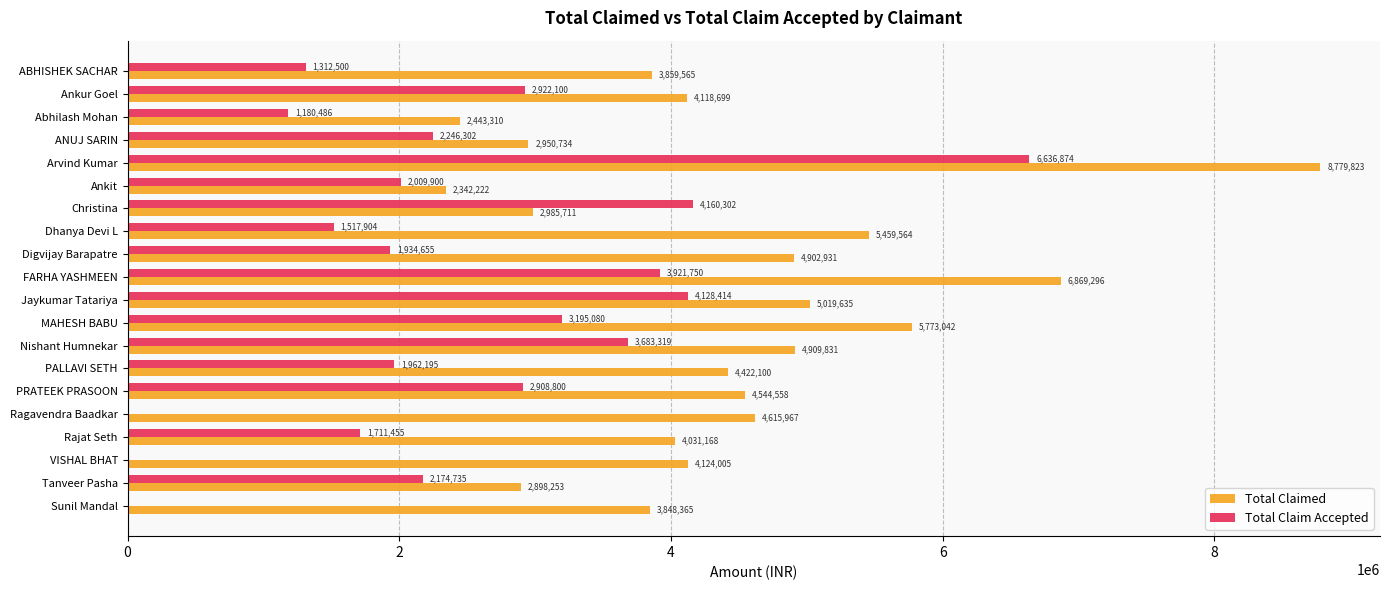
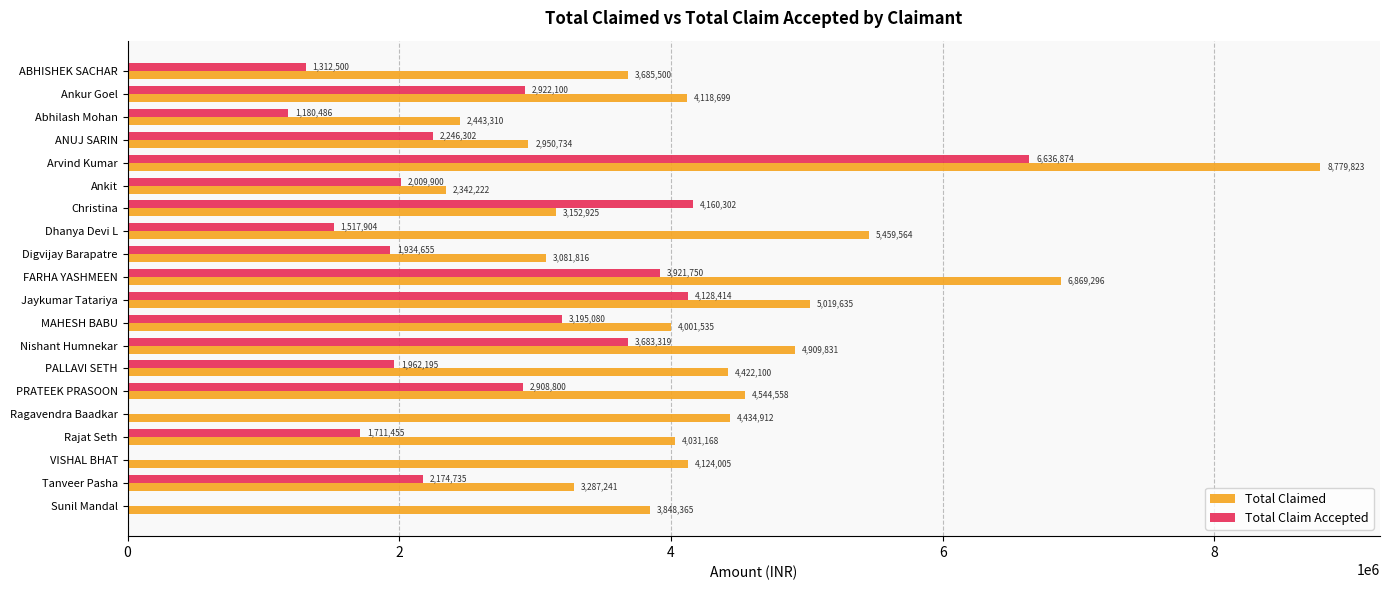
  {
    "Total Claimed": {
-     "ABHISHEK SACHAR": "3,859,565",
+     "ABHISHEK SACHAR": "3,685,500",
      "Ankur Goel": "4,118,699",
      "Abhilash Mohan": "2,443,310",
      "ANUJ SARIN": "2,950,734",
      "Arvind Kumar": "8,779,823",
      "Ankit": "2,342,222",
-     "Christina": "2,985,711",
+     "Christina": "3,152,925",
      "Dhanya Devi L": "5,459,564",
-     "Digvijay Barapatre": "4,902,931",
+     "Digvijay Barapatre": "3,081,816",
      "FARHA YASHMEEN": "6,869,296",
      "Jaykumar Tatariya": "5,019,635",
-     "MAHESH BABU": "5,773,042",
+     "MAHESH BABU": "4,001,535",
      "Nishant Humnekar": "4,909,831",
      "PALLAVI SETH": "4,422,100",
      "PRATEEK PRASOON": "4,544,558",
-     "Ragavendra Baadkar": "4,615,967",
+     "Ragavendra Baadkar": "4,434,912",
      "Rajat Seth": "4,031,168",
      "VISHAL BHAT": "4,124,005",
-     "Tanveer Pasha": "2,898,253",
+     "Tanveer Pasha": "3,287,241",
      "Sunil Mandal": "3,848,365"
    },
    "Total Claim Accepted": {
      "ABHISHEK SACHAR": "1,312,500",
      "Ankur Goel": "2,922,100",
      "Abhilash Mohan": "1,180,486",
      "ANUJ SARIN": "2,246,302",
      "Arvind Kumar": "6,636,874",
      "Ankit": "2,009,900",
      "Christina": "4,160,302",
      "Dhanya Devi L": "1,517,904",
      "Digvijay Barapatre": "1,934,655",
      "FARHA YASHMEEN": "3,921,750",
      "Jaykumar Tatariya": "4,128,414",
      "MAHESH BABU": "3,195,080",
      "Nishant Humnekar": "3,683,319",
      "PALLAVI SETH": "1,962,195",
      "PRATEEK PRASOON": "2,908,800",
      "Rajat Seth": "1,711,455",
      "Tanveer Pasha": "2,174,735"
    }
  }
